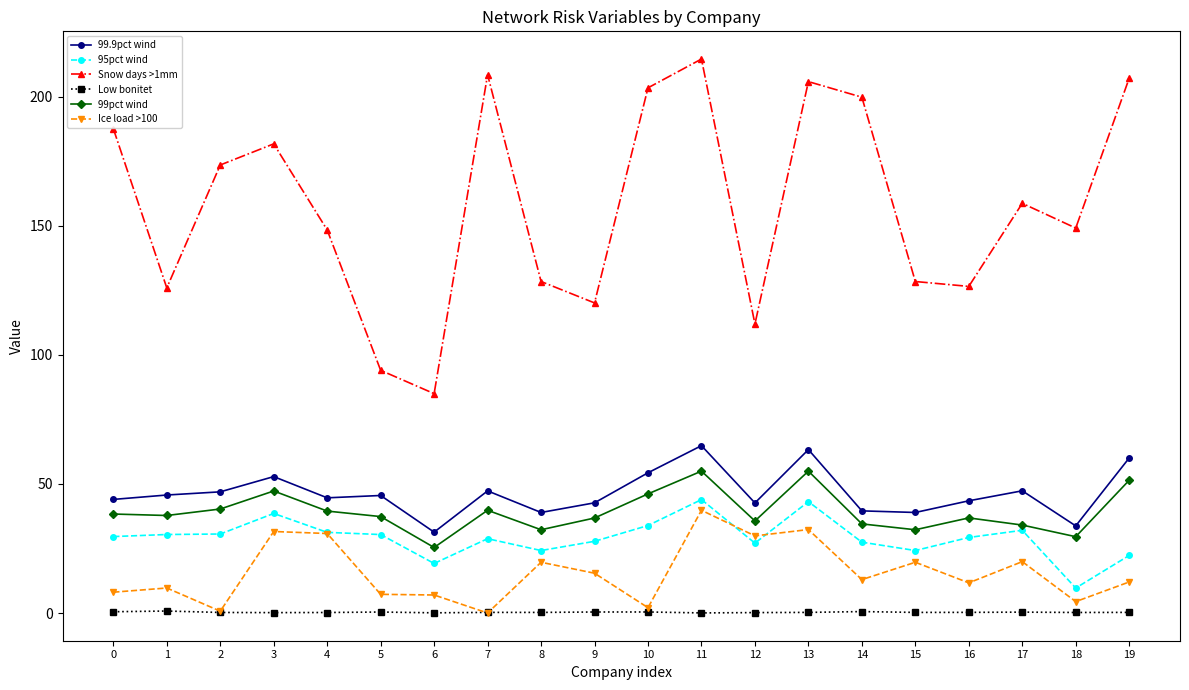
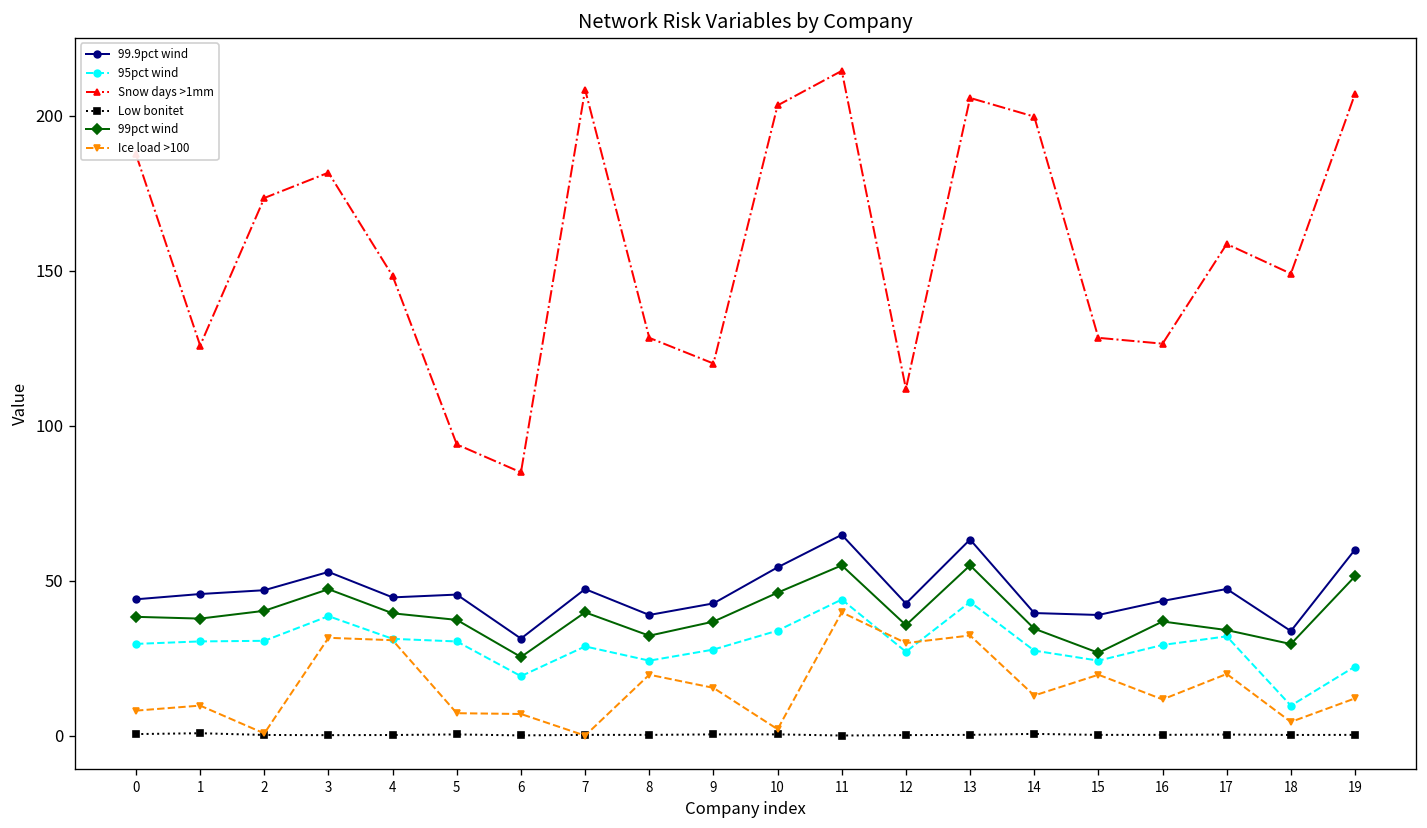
  {
    "99.9pct wind": {
      "0": 44,
      "1": 46,
      "2": 47,
      "3": 53,
      "4": 45,
      "5": 46,
      "6": 31,
      "7": 47,
      "8": 39,
      "9": 43,
      "10": 54,
      "11": 65,
      "12": 43,
      "13": 63,
      "14": 40,
      "15": 39,
      "16": 43,
      "17": 47,
      "18": 34,
      "19": 60
    },
    "95pct wind": {
      "0": 30,
      "1": 30,
      "2": 31,
      "3": 39,
      "5": 30,
      "6": 19,
      "7": 29,
      "8": 24,
      "9": 28,
      "10": 34,
      "11": 44,
      "12": 27,
      "13": 43,
      "14": 27,
      "15": 24,
      "16": 29,
      "17": 32,
      "18": 10,
      "19": 22
    },
    "Snow days >1mm": {
      "0": 188,
      "1": 126,
      "2": 173,
      "3": 182,
      "4": 148,
      "5": 94,
      "6": 85,
      "7": 208,
      "8": 128,
      "9": 120,
      "10": 203,
      "11": 215,
      "12": 112,
      "13": 206,
      "14": 200,
      "15": 128,
      "16": 126,
      "17": 159,
      "18": 149,
      "19": 207
    },
    "Low bonitet": {
      "0": 0,
      "1": 1,
      "3": 0,
      "4": 0,
      "5": 0,
      "6": 0,
      "8": 0,
      "9": 0,
      "10": 0,
      "11": 0,
      "12": 0,
      "13": 0,
      "14": 1,
      "15": 0,
      "16": 0,
      "17": 0,
      "18": 0,
      "19": 0
    },
    "99pct wind": {
      "0": 38,
      "1": 38,
      "2": 40,
      "3": 47,
      "4": 39,
      "5": 37,
      "6": 25,
      "7": 40,
      "8": 32,
      "9": 37,
      "10": 46,
      "11": 55,
      "12": 36,
      "13": 55,
      "14": 35,
-     "15": 32,
+     "15": 27,
      "16": 37,
      "17": 34,
      "18": 30,
      "19": 51
    },
    "Ice load >100": {
      "0": 8,
      "1": 10,
      "3": 32,
      "5": 7,
      "6": 7,
      "8": 20,
      "9": 15,
      "10": 2,
      "11": 40,
      "12": 30,
      "13": 32,
      "14": 13,
      "15": 20,
      "16": 12,
      "17": 20,
      "18": 4,
      "19": 12
    }
  }
